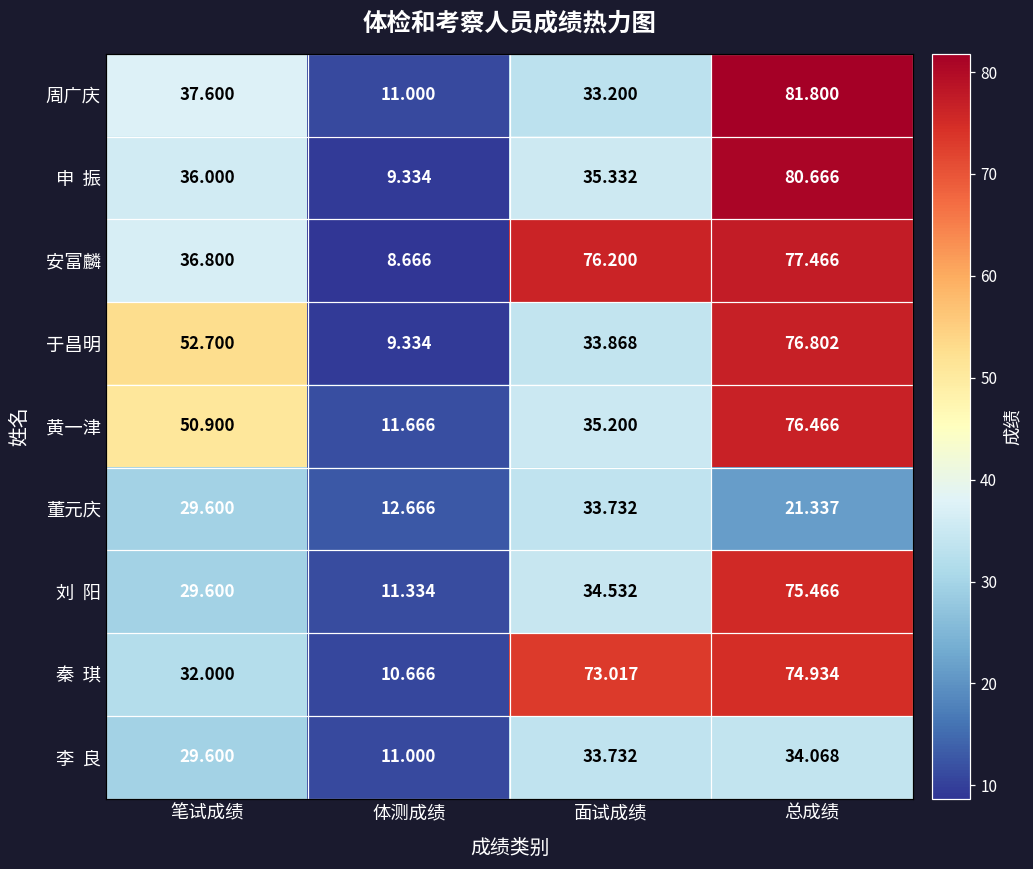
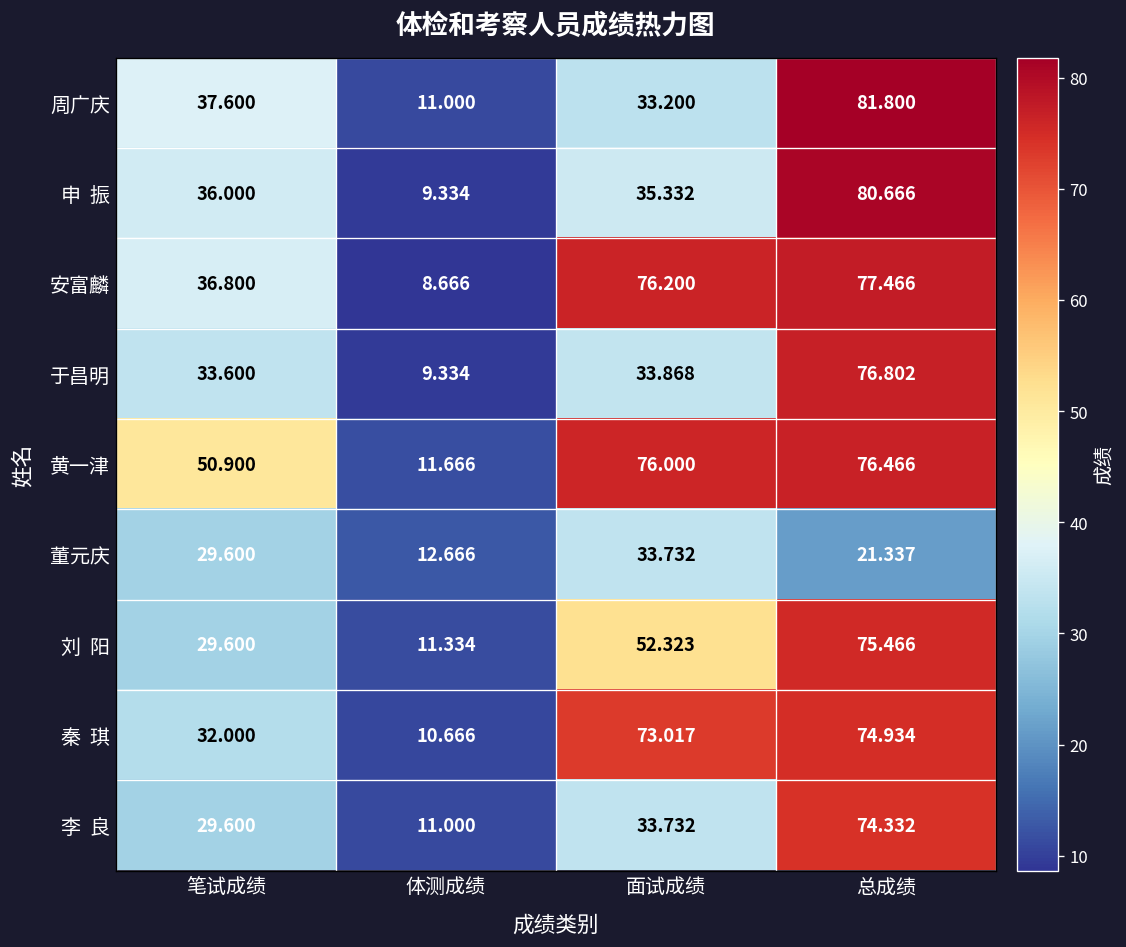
  {
    "周广庆": {
      "笔试成绩": 37.600,
      "体测成绩": 11.000,
      "面试成绩": 33.200,
      "总成绩": 81.800
    },
    "申 振": {
      "笔试成绩": 36.000,
      "体测成绩": 9.334,
      "面试成绩": 35.332,
      "总成绩": 80.666
    },
    "安富麟": {
      "笔试成绩": 36.800,
      "体测成绩": 8.666,
      "面试成绩": 76.200,
      "总成绩": 77.466
    },
    "于昌明": {
-     "笔试成绩": 52.700,
+     "笔试成绩": 33.600,
      "体测成绩": 9.334,
      "面试成绩": 33.868,
      "总成绩": 76.802
    },
    "黄一津": {
      "笔试成绩": 50.900,
      "体测成绩": 11.666,
-     "面试成绩": 35.200,
+     "面试成绩": 76.000,
      "总成绩": 76.466
    },
    "董元庆": {
      "笔试成绩": 29.600,
      "体测成绩": 12.666,
      "面试成绩": 33.732,
      "总成绩": 21.337
    },
    "刘 阳": {
      "笔试成绩": 29.600,
      "体测成绩": 11.334,
-     "面试成绩": 34.532,
+     "面试成绩": 52.323,
      "总成绩": 75.466
    },
    "秦 琪": {
      "笔试成绩": 32.000,
      "体测成绩": 10.666,
      "面试成绩": 73.017,
      "总成绩": 74.934
    },
    "李 良": {
      "笔试成绩": 29.600,
      "体测成绩": 11.000,
      "面试成绩": 33.732,
-     "总成绩": 34.068
+     "总成绩": 74.332
    }
  }
